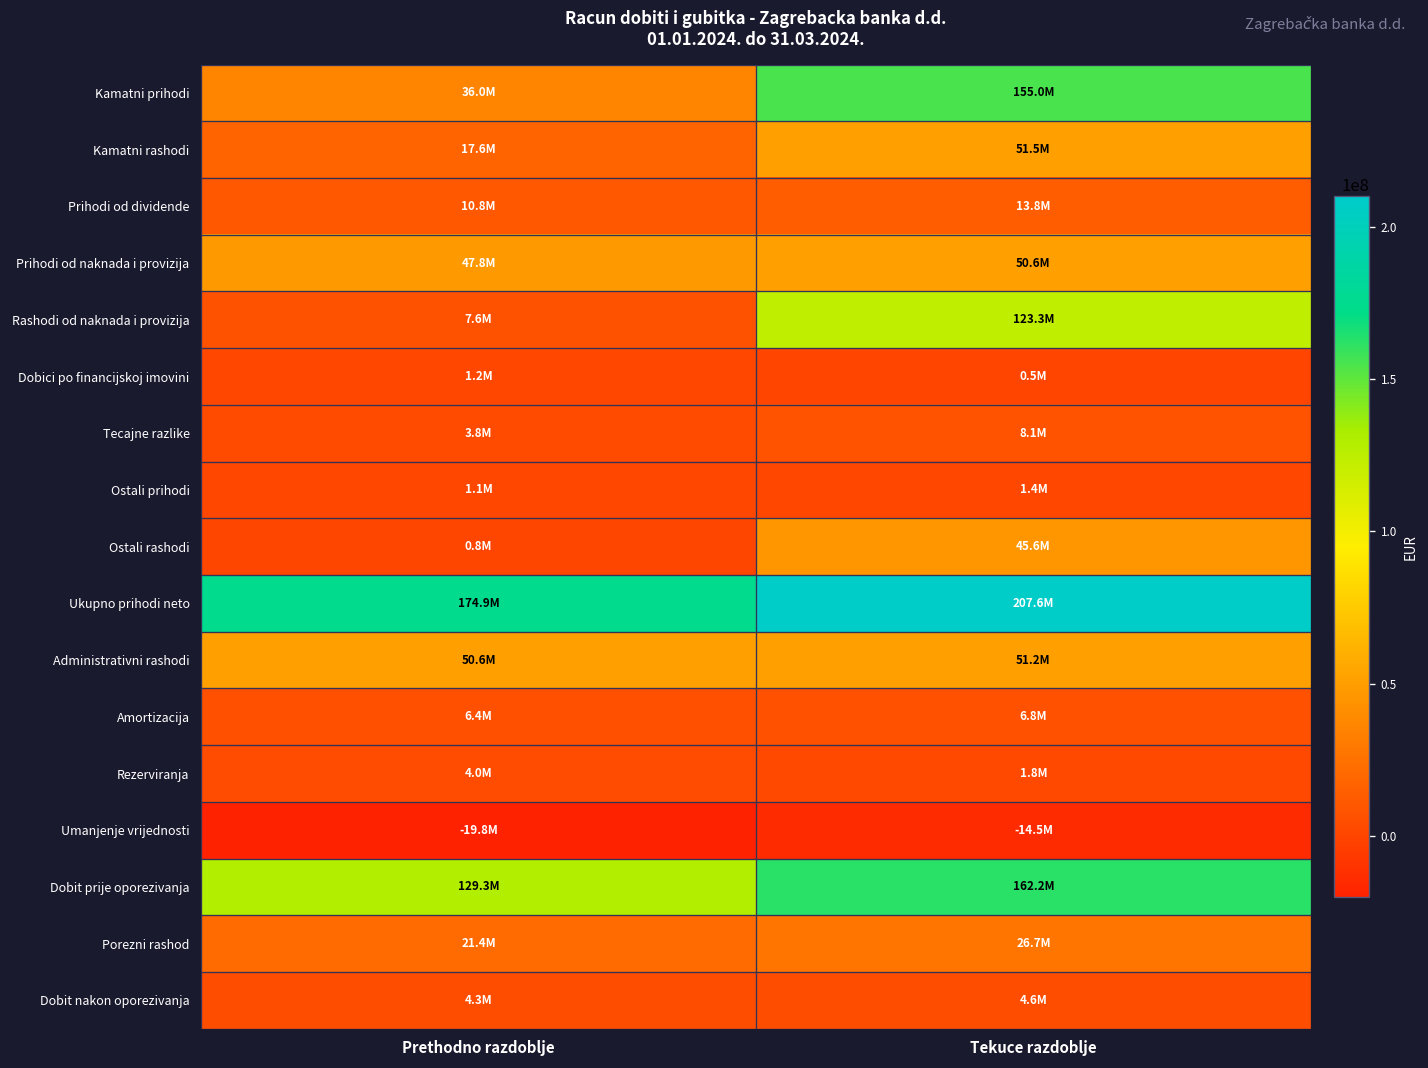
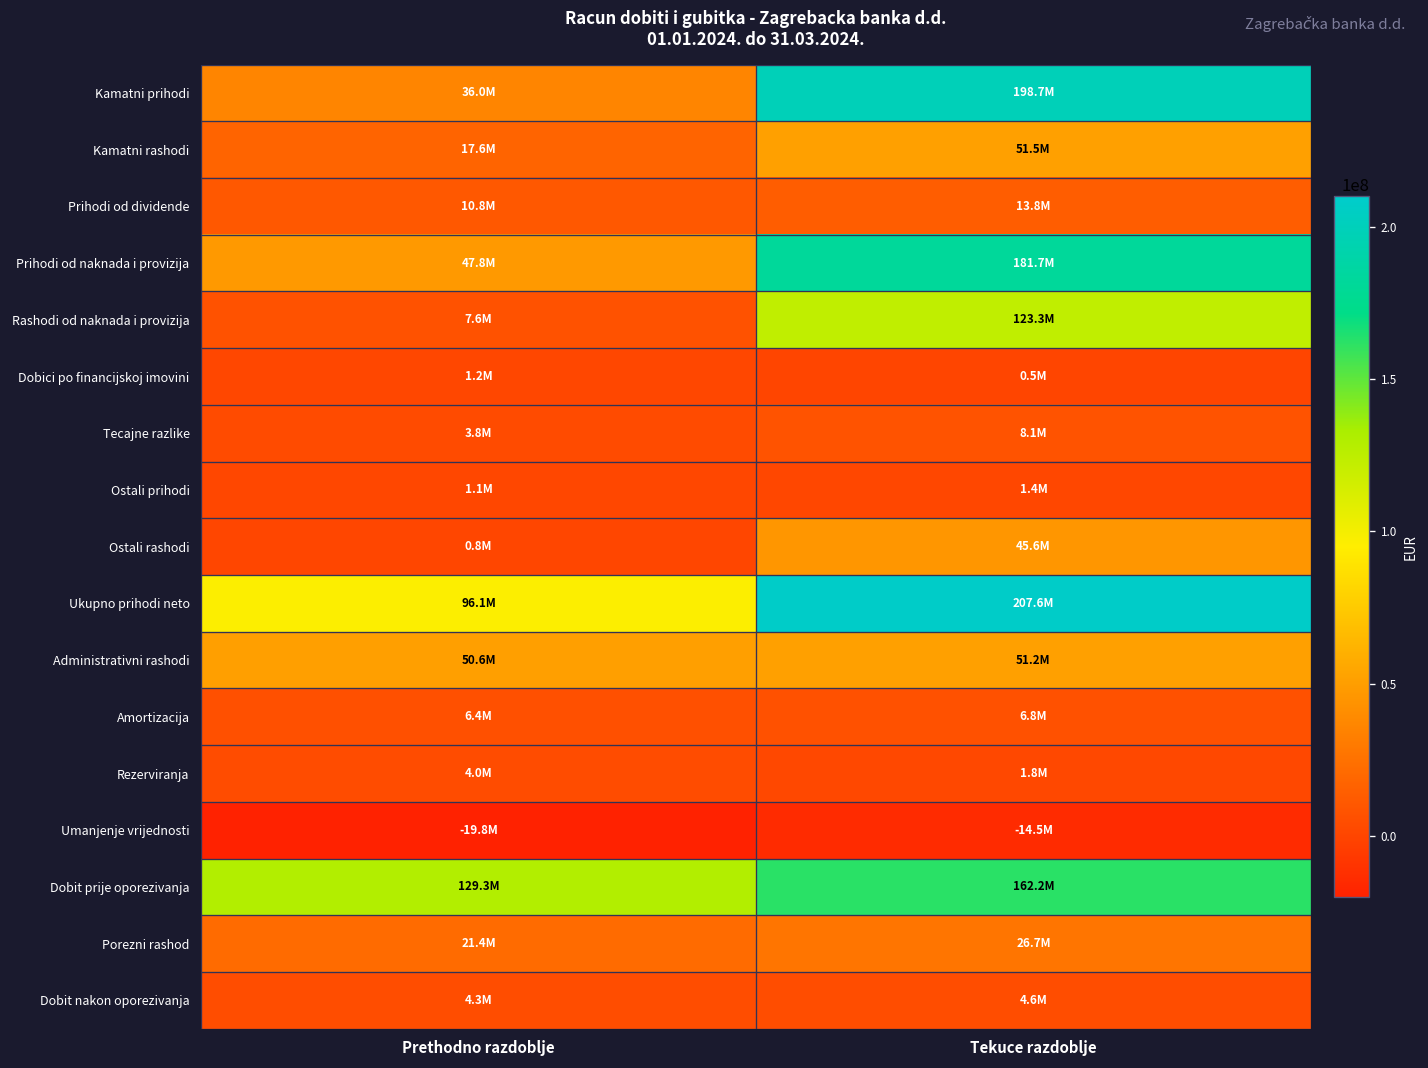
  {
    "Kamatni prihodi": {
      "Prethodno razdoblje": "36.0M",
-     "Tekuce razdoblje": "155.0M"
+     "Tekuce razdoblje": "198.7M"
    },
    "Kamatni rashodi": {
      "Prethodno razdoblje": "17.6M",
      "Tekuce razdoblje": "51.5M"
    },
    "Prihodi od dividende": {
      "Prethodno razdoblje": "10.8M",
      "Tekuce razdoblje": "13.8M"
    },
    "Prihodi od naknada i provizija": {
      "Prethodno razdoblje": "47.8M",
-     "Tekuce razdoblje": "50.6M"
+     "Tekuce razdoblje": "181.7M"
    },
    "Rashodi od naknada i provizija": {
      "Prethodno razdoblje": "7.6M",
      "Tekuce razdoblje": "123.3M"
    },
    "Dobici po financijskoj imovini": {
      "Prethodno razdoblje": "1.2M",
      "Tekuce razdoblje": "0.5M"
    },
    "Tecajne razlike": {
      "Prethodno razdoblje": "3.8M",
      "Tekuce razdoblje": "8.1M"
    },
    "Ostali prihodi": {
      "Prethodno razdoblje": "1.1M",
      "Tekuce razdoblje": "1.4M"
    },
    "Ostali rashodi": {
      "Prethodno razdoblje": "0.8M",
      "Tekuce razdoblje": "45.6M"
    },
    "Ukupno prihodi neto": {
-     "Prethodno razdoblje": "174.9M",
+     "Prethodno razdoblje": "96.1M",
      "Tekuce razdoblje": "207.6M"
    },
    "Administrativni rashodi": {
      "Prethodno razdoblje": "50.6M",
      "Tekuce razdoblje": "51.2M"
    },
    "Amortizacija": {
      "Prethodno razdoblje": "6.4M",
      "Tekuce razdoblje": "6.8M"
    },
    "Rezerviranja": {
      "Prethodno razdoblje": "4.0M",
      "Tekuce razdoblje": "1.8M"
    },
    "Umanjenje vrijednosti": {
      "Prethodno razdoblje": "-19.8M",
      "Tekuce razdoblje": "-14.5M"
    },
    "Dobit prije oporezivanja": {
      "Prethodno razdoblje": "129.3M",
      "Tekuce razdoblje": "162.2M"
    },
    "Porezni rashod": {
      "Prethodno razdoblje": "21.4M",
      "Tekuce razdoblje": "26.7M"
    },
    "Dobit nakon oporezivanja": {
      "Prethodno razdoblje": "4.3M",
      "Tekuce razdoblje": "4.6M"
    }
  }
